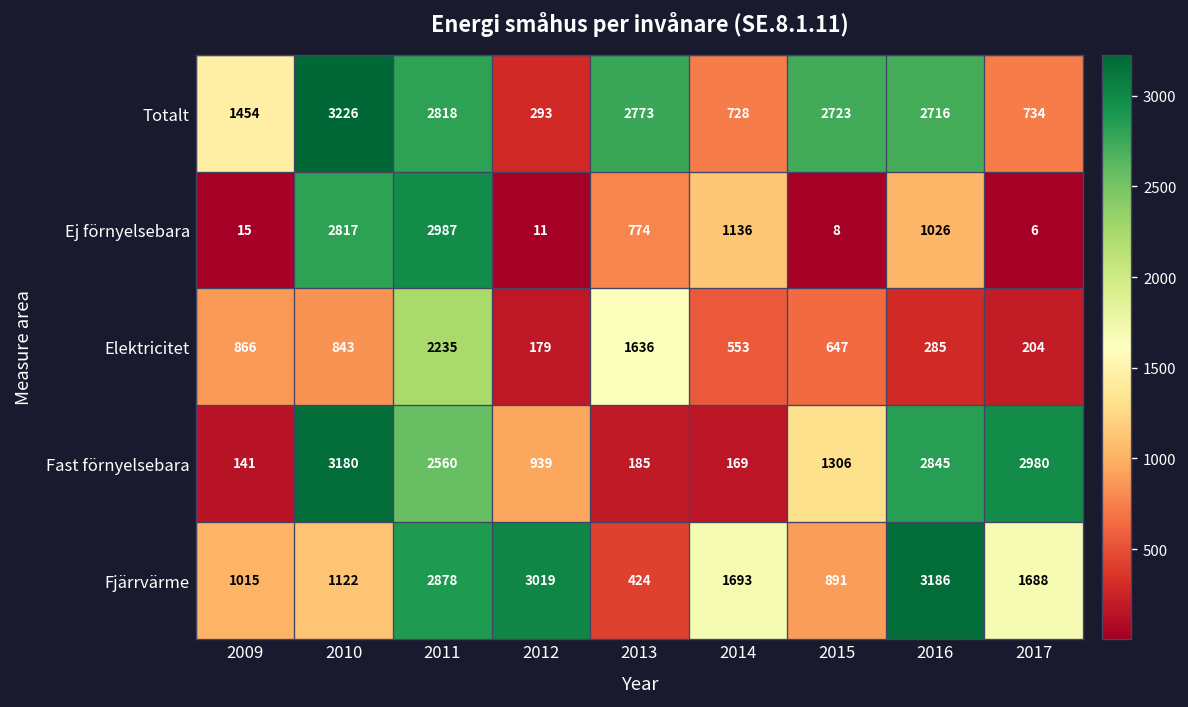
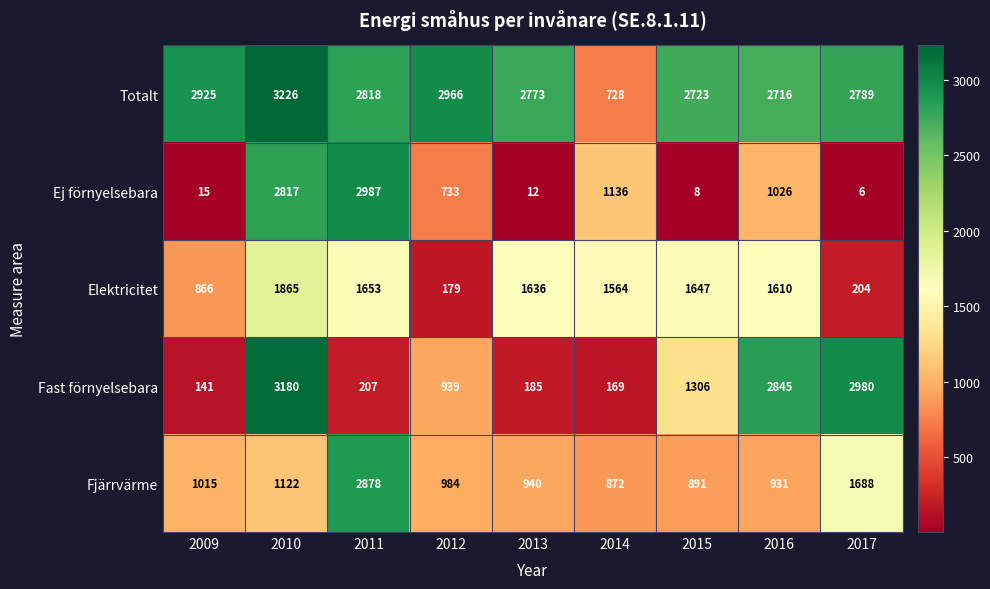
  {
    "Totalt": {
-     "2009": 1454,
+     "2009": 2925,
      "2010": 3226,
      "2011": 2818,
-     "2012": 293,
+     "2012": 2966,
      "2013": 2773,
      "2014": 728,
      "2015": 2723,
      "2016": 2716,
-     "2017": 734
+     "2017": 2789
    },
    "Ej förnyelsebara": {
      "2009": 15,
      "2010": 2817,
      "2011": 2987,
-     "2012": 11,
-     "2013": 774,
+     "2012": 733,
+     "2013": 12,
      "2014": 1136,
      "2015": 8,
      "2016": 1026,
      "2017": 6
    },
    "Elektricitet": {
      "2009": 866,
-     "2010": 843,
-     "2011": 2235,
+     "2010": 1865,
+     "2011": 1653,
      "2012": 179,
      "2013": 1636,
-     "2014": 553,
-     "2015": 647,
-     "2016": 285,
+     "2014": 1564,
+     "2015": 1647,
+     "2016": 1610,
      "2017": 204
    },
    "Fast förnyelsebara": {
      "2009": 141,
      "2010": 3180,
-     "2011": 2560,
+     "2011": 207,
      "2012": 939,
      "2013": 185,
      "2014": 169,
      "2015": 1306,
      "2016": 2845,
      "2017": 2980
    },
    "Fjärrvärme": {
      "2009": 1015,
      "2010": 1122,
      "2011": 2878,
-     "2012": 3019,
-     "2013": 424,
-     "2014": 1693,
+     "2012": 984,
+     "2013": 940,
+     "2014": 872,
      "2015": 891,
-     "2016": 3186,
+     "2016": 931,
      "2017": 1688
    }
  }
